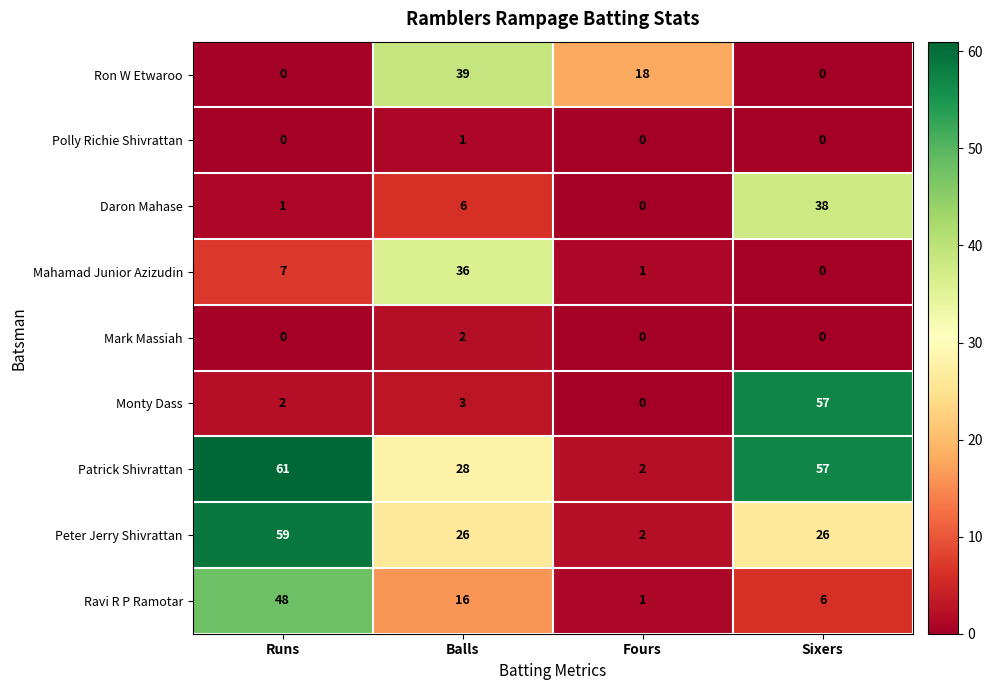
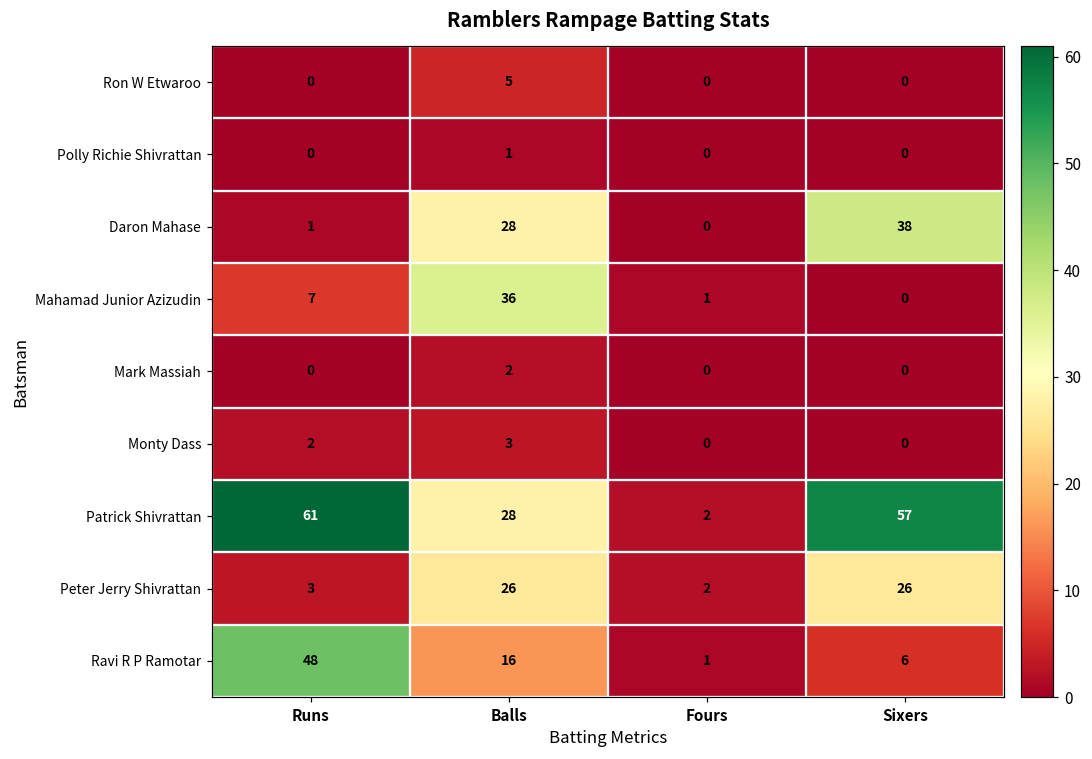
  {
    "Ron W Etwaroo": {
      "Runs": 0,
-     "Balls": 39,
-     "Fours": 18,
+     "Balls": 5,
+     "Fours": 0,
      "Sixers": 0
    },
    "Polly Richie Shivrattan": {
      "Runs": 0,
      "Balls": 1,
      "Fours": 0,
      "Sixers": 0
    },
    "Daron Mahase": {
      "Runs": 1,
-     "Balls": 6,
+     "Balls": 28,
      "Fours": 0,
      "Sixers": 38
    },
    "Mahamad Junior Azizudin": {
      "Runs": 7,
      "Balls": 36,
      "Fours": 1,
      "Sixers": 0
    },
    "Mark Massiah": {
      "Runs": 0,
      "Balls": 2,
      "Fours": 0,
      "Sixers": 0
    },
    "Monty Dass": {
      "Runs": 2,
      "Balls": 3,
      "Fours": 0,
-     "Sixers": 57
+     "Sixers": 0
    },
    "Patrick Shivrattan": {
      "Runs": 61,
      "Balls": 28,
      "Fours": 2,
      "Sixers": 57
    },
    "Peter Jerry Shivrattan": {
-     "Runs": 59,
+     "Runs": 3,
      "Balls": 26,
      "Fours": 2,
      "Sixers": 26
    },
    "Ravi R P Ramotar": {
      "Runs": 48,
      "Balls": 16,
      "Fours": 1,
      "Sixers": 6
    }
  }
